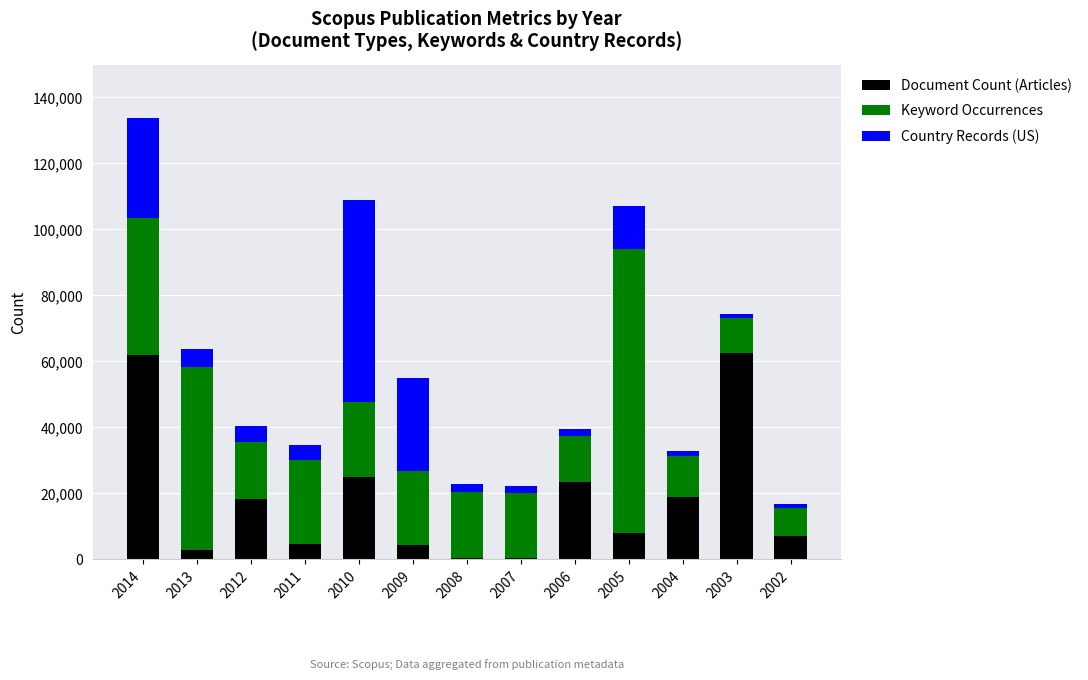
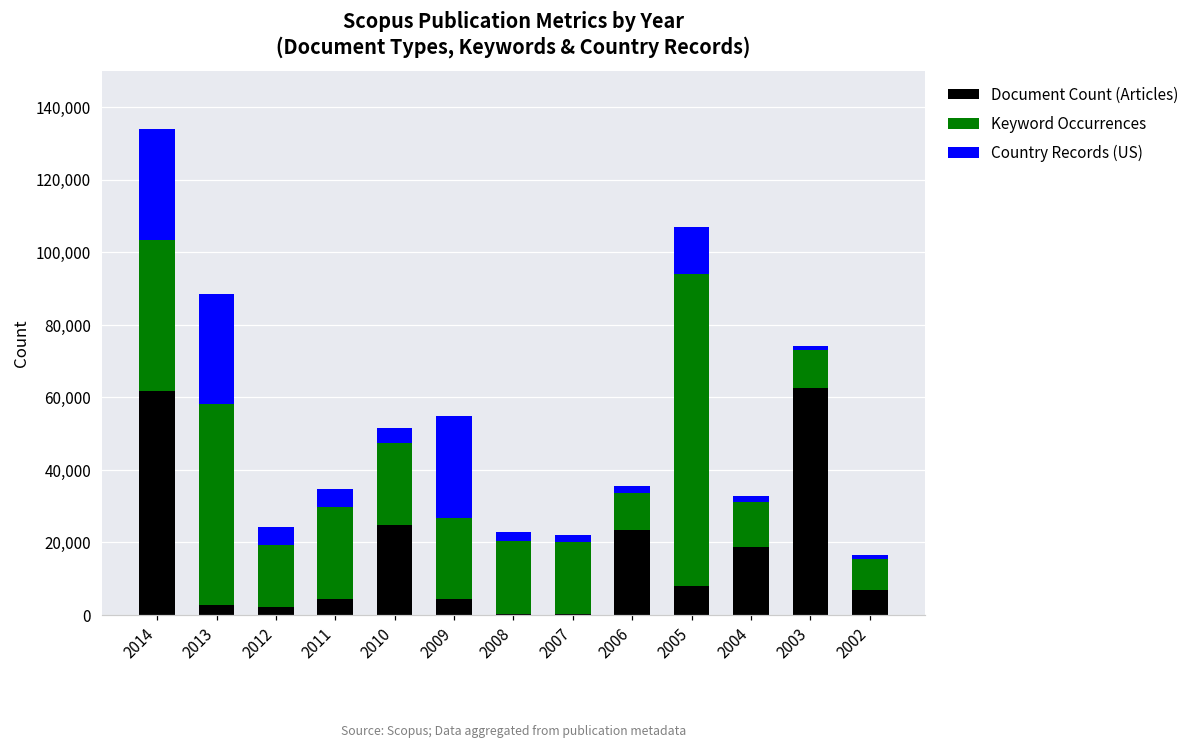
  {
    "Document Count (Articles)": {
      "2014": "62,000",
      "2013": "3,000",
-     "2012": "18,000",
+     "2012": "2,000",
      "2011": "5,000",
      "2010": "25,000",
      "2009": "4,000",
      "2006": "23,000",
      "2005": "8,000",
      "2004": "19,000",
      "2003": "63,000",
      "2002": "7,000"
    },
    "Keyword Occurrences": {
      "2014": "42,000",
      "2013": "55,000",
      "2012": "17,000",
      "2011": "25,000",
      "2010": "23,000",
      "2009": "22,000",
      "2008": "20,000",
      "2007": "20,000",
-     "2006": "14,000",
+     "2006": "10,000",
      "2005": "86,000",
      "2004": "13,000",
      "2003": "10,000",
      "2002": "8,000"
    },
    "Country Records (US)": {
      "2014": "30,000",
-     "2013": "6,000",
+     "2013": "30,000",
      "2012": "5,000",
      "2011": "5,000",
-     "2010": "61,000",
+     "2010": "4,000",
      "2009": "28,000",
      "2008": "2,000",
      "2007": "2,000",
      "2006": "2,000",
      "2005": "13,000",
      "2004": "2,000",
      "2003": "1,000",
      "2002": "1,000"
    }
  }
